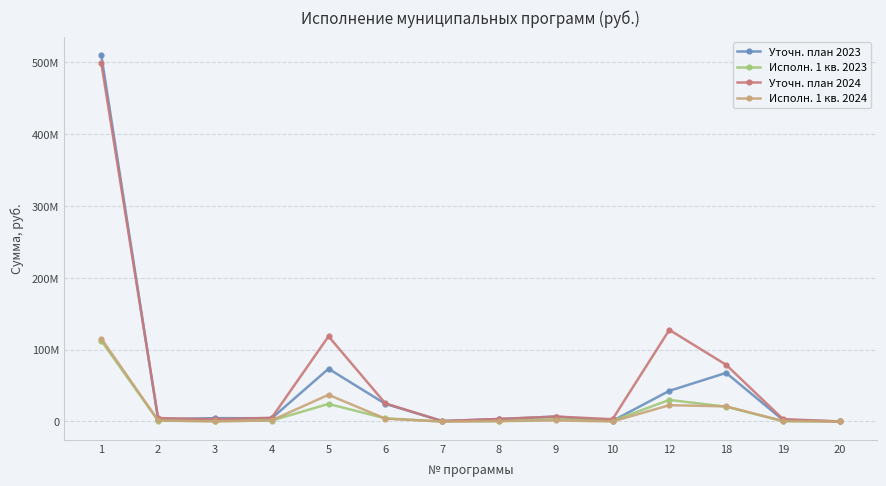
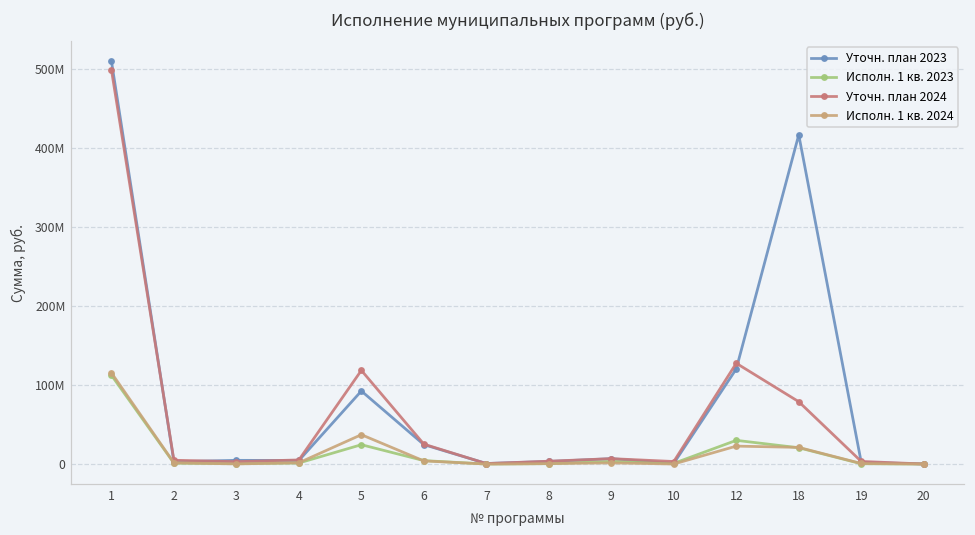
  {
    "Уточн. план 2023": {
      "1": 510000000,
-     "5": 70000000,
-     "12": 40000000,
-     "18": 70000000
+     "5": 90000000,
+     "12": 120000000,
+     "18": 420000000
    }
  }
